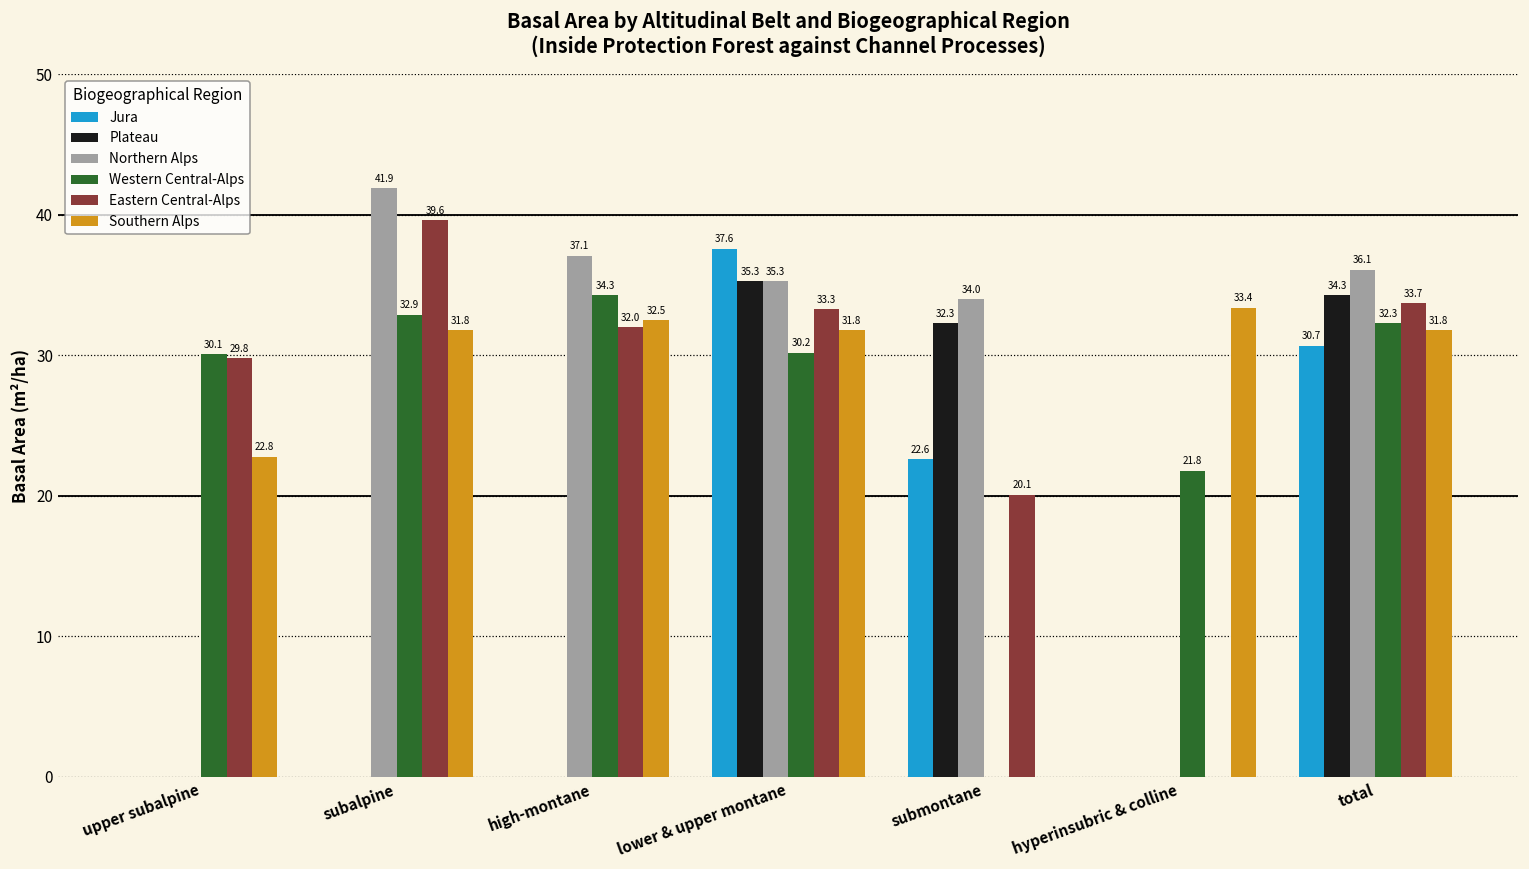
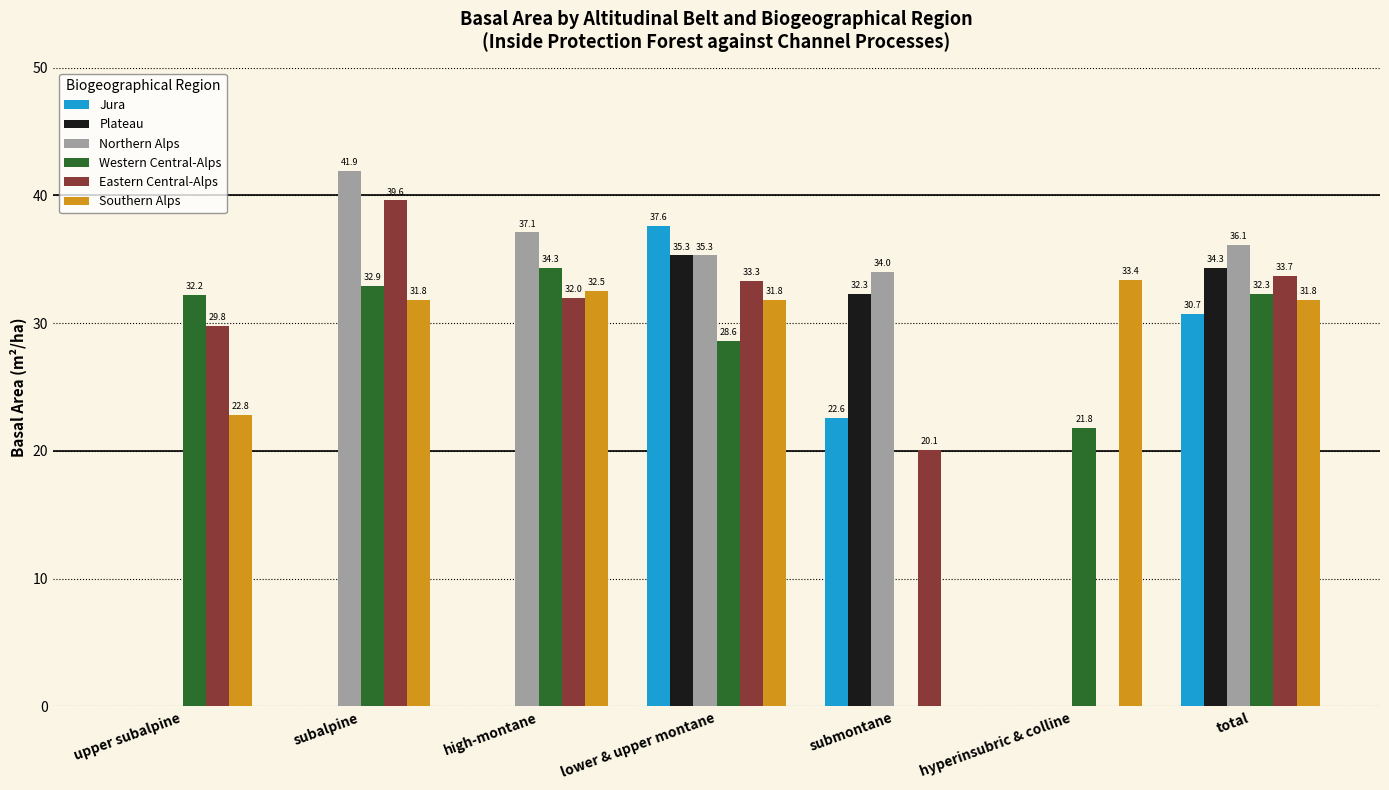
  {
    "Jura": {
      "lower & upper montane": 37.6,
      "submontane": 22.6,
      "total": 30.7
    },
    "Plateau": {
      "lower & upper montane": 35.3,
      "submontane": 32.3,
      "total": 34.3
    },
    "Northern Alps": {
      "subalpine": 41.9,
      "high-montane": 37.1,
      "lower & upper montane": 35.3,
      "submontane": 34.0,
      "total": 36.1
    },
    "Western Central-Alps": {
-     "upper subalpine": 30.1,
+     "upper subalpine": 32.2,
      "subalpine": 32.9,
      "high-montane": 34.3,
-     "lower & upper montane": 30.2,
+     "lower & upper montane": 28.6,
      "hyperinsubric & colline": 21.8,
      "total": 32.3
    },
    "Eastern Central-Alps": {
      "upper subalpine": 29.8,
      "subalpine": 39.6,
      "high-montane": 32.0,
      "lower & upper montane": 33.3,
      "submontane": 20.1,
      "total": 33.7
    },
    "Southern Alps": {
      "upper subalpine": 22.8,
      "subalpine": 31.8,
      "high-montane": 32.5,
      "lower & upper montane": 31.8,
      "hyperinsubric & colline": 33.4,
      "total": 31.8
    }
  }
